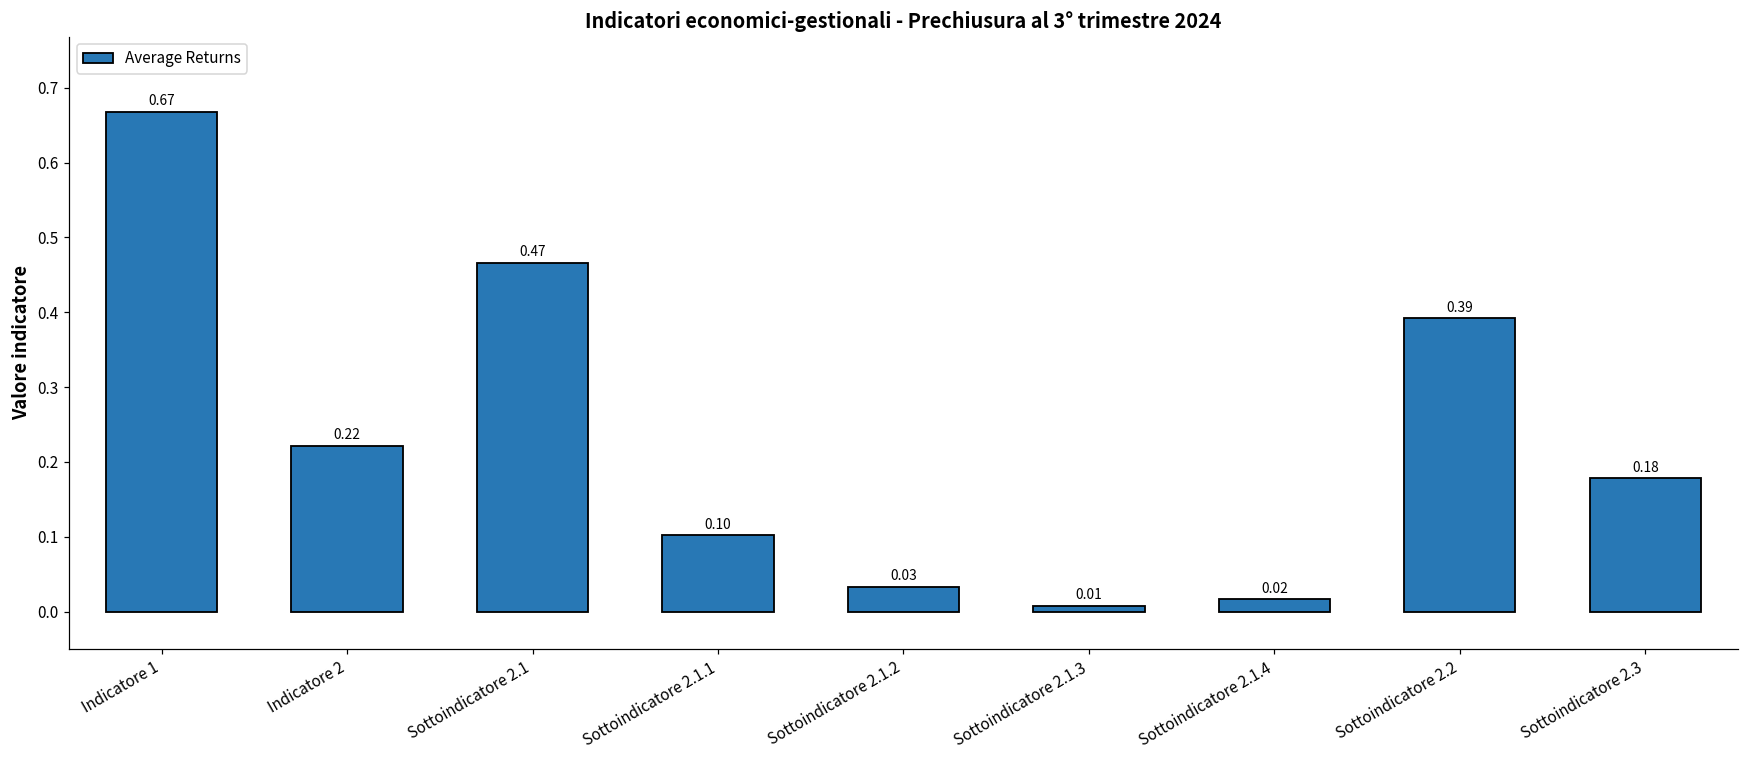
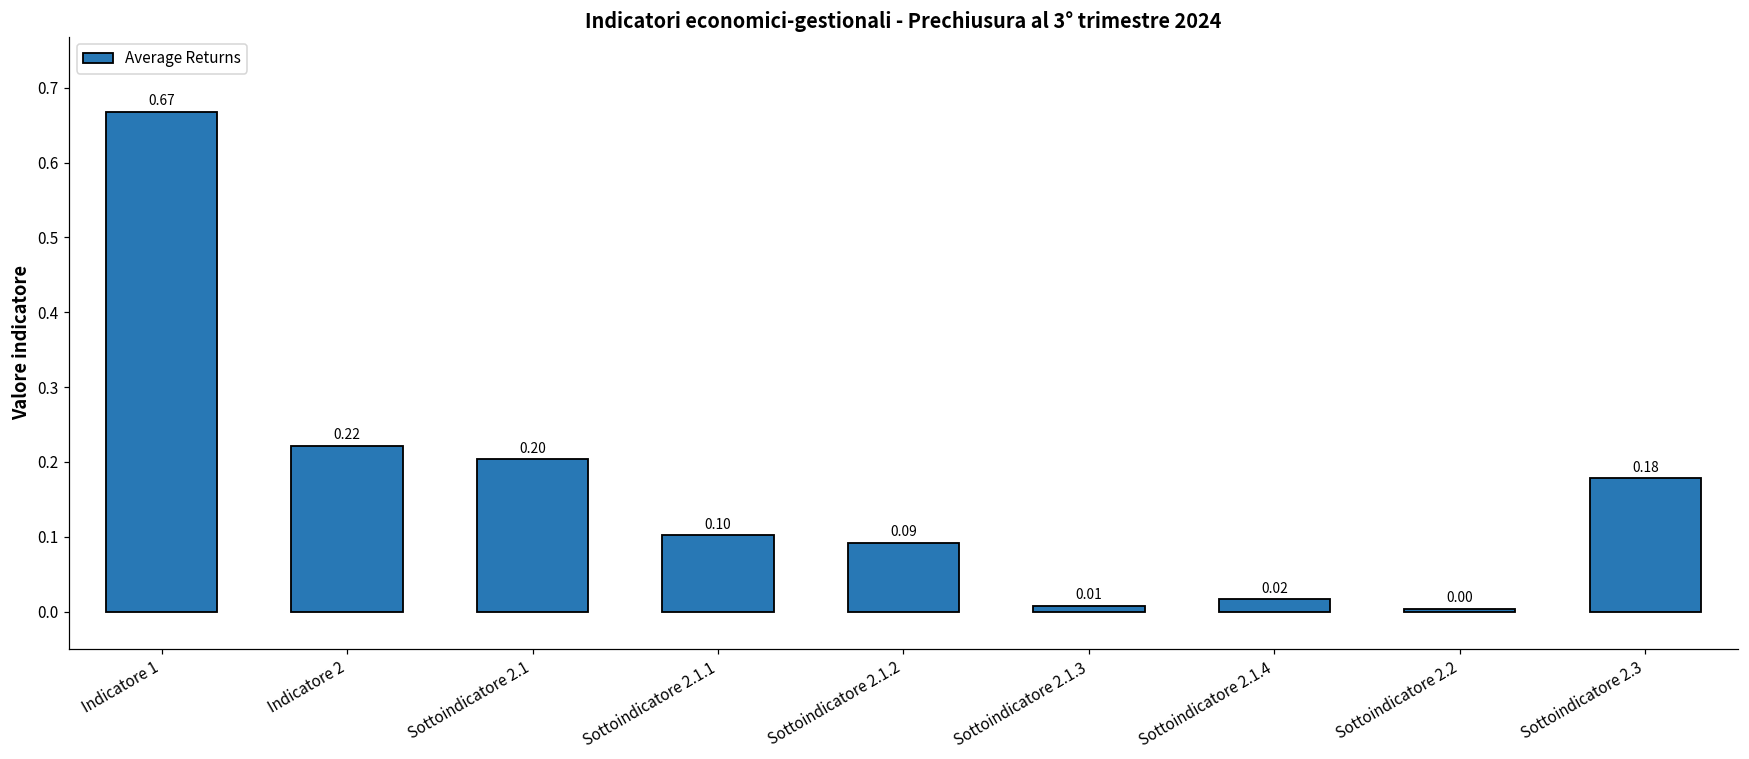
  {
    "Indicatore 1": 0.67,
    "Indicatore 2": 0.22,
-   "Sottoindicatore 2.1": 0.47,
+   "Sottoindicatore 2.1": 0.20,
    "Sottoindicatore 2.1.1": 0.10,
-   "Sottoindicatore 2.1.2": 0.03,
+   "Sottoindicatore 2.1.2": 0.09,
    "Sottoindicatore 2.1.3": 0.01,
    "Sottoindicatore 2.1.4": 0.02,
-   "Sottoindicatore 2.2": 0.39,
+   "Sottoindicatore 2.2": 0.00,
    "Sottoindicatore 2.3": 0.18
  }
